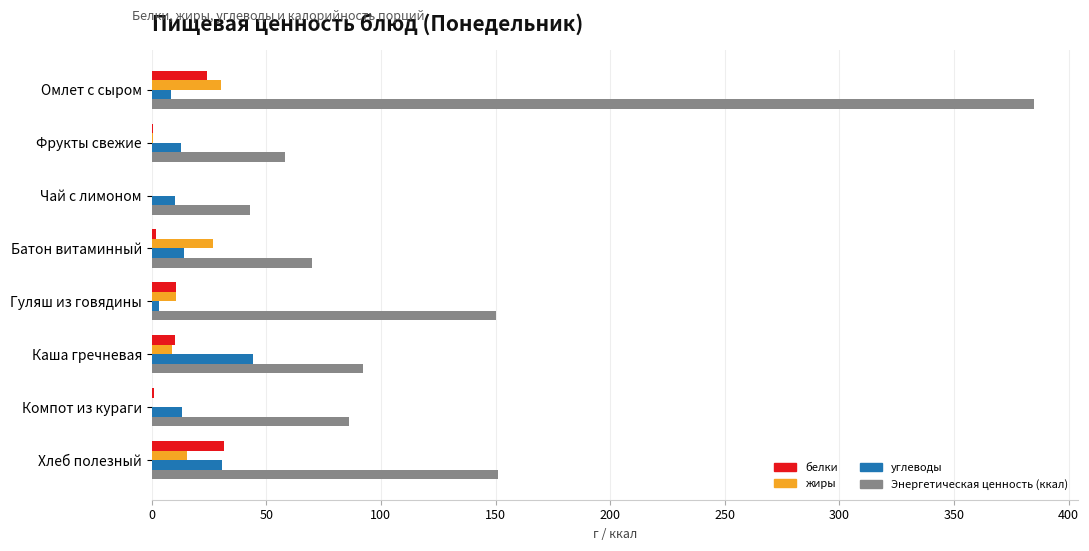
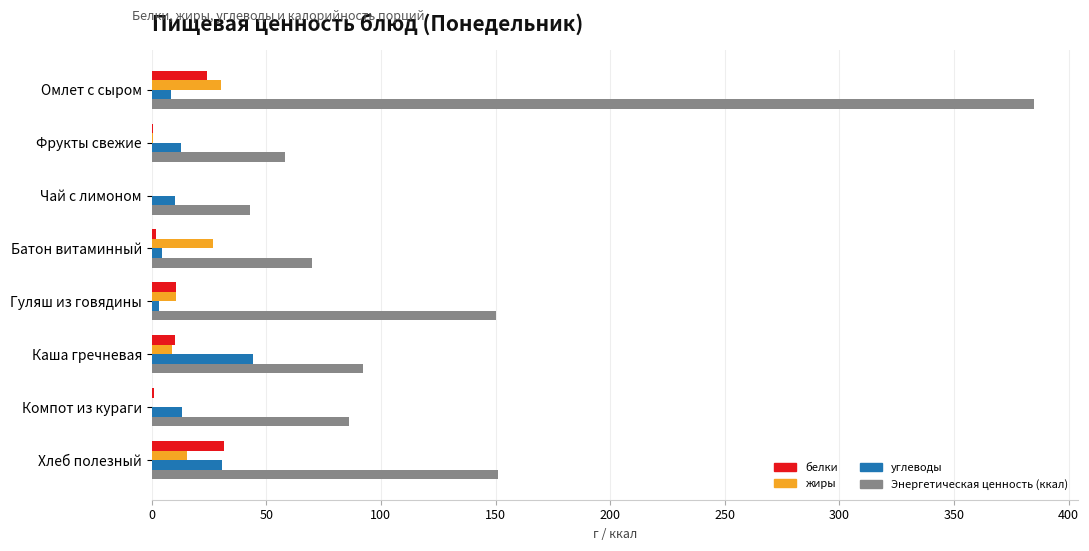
  {
    "белки": {
      "Омлет с сыром": 24,
      "Батон витаминный": 2,
      "Гуляш из говядины": 11,
      "Каша гречневая": 10,
      "Хлеб полезный": 32
    },
    "жиры": {
      "Омлет с сыром": 30,
      "Батон витаминный": 27,
      "Гуляш из говядины": 11,
      "Каша гречневая": 9,
      "Компот из кураги": 0,
      "Хлеб полезный": 15
    },
    "углеводы": {
      "Омлет с сыром": 9,
      "Фрукты свежие": 13,
      "Чай с лимоном": 10,
-     "Батон витаминный": 14,
+     "Батон витаминный": 4,
      "Гуляш из говядины": 3,
      "Каша гречневая": 44,
      "Компот из кураги": 13,
      "Хлеб полезный": 31
    },
    "Энергетическая ценность (ккал)": {
      "Омлет с сыром": 385,
      "Фрукты свежие": 58,
      "Чай с лимоном": 43,
      "Батон витаминный": 70,
      "Гуляш из говядины": 150,
      "Каша гречневая": 92,
      "Компот из кураги": 86,
      "Хлеб полезный": 151
    }
  }
